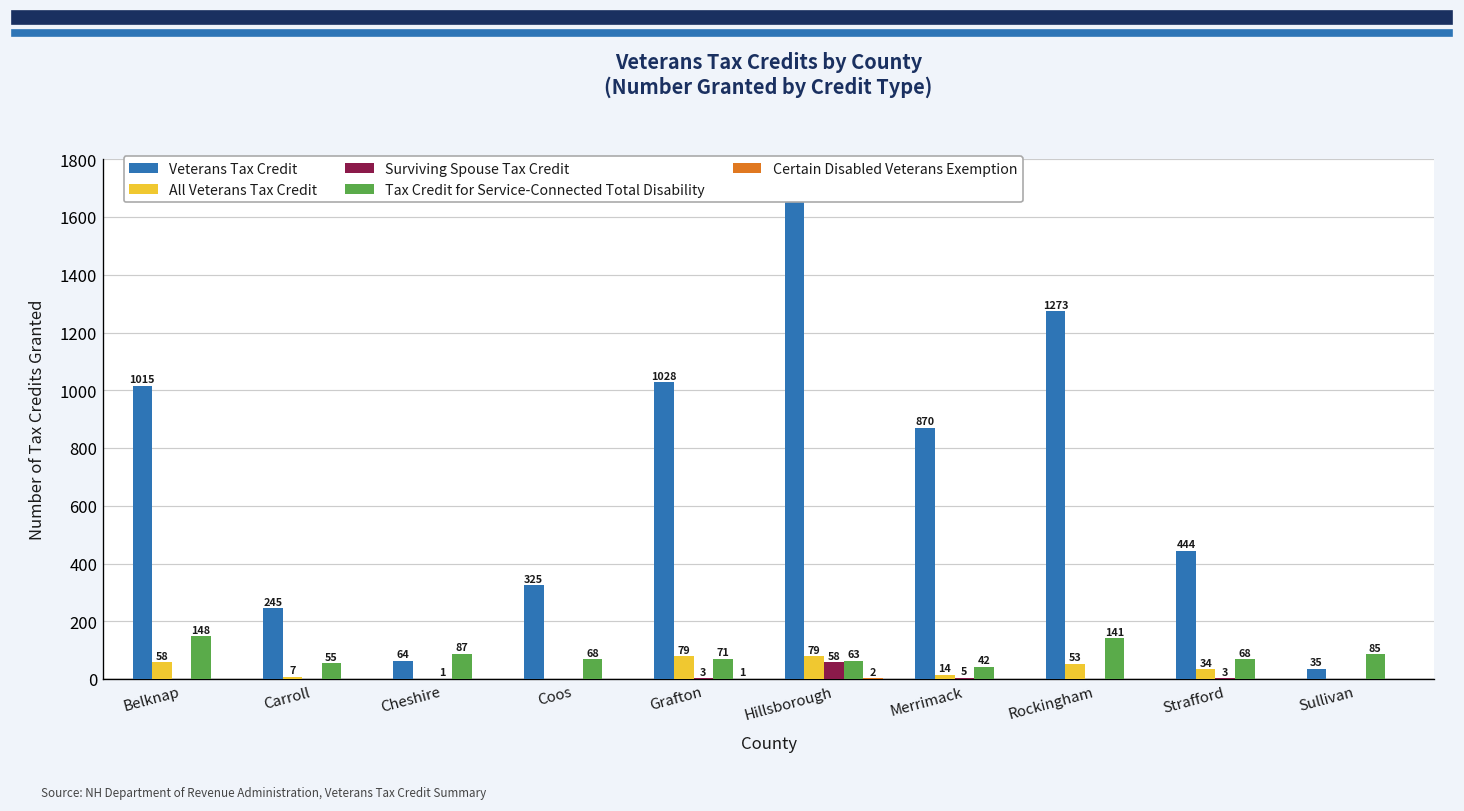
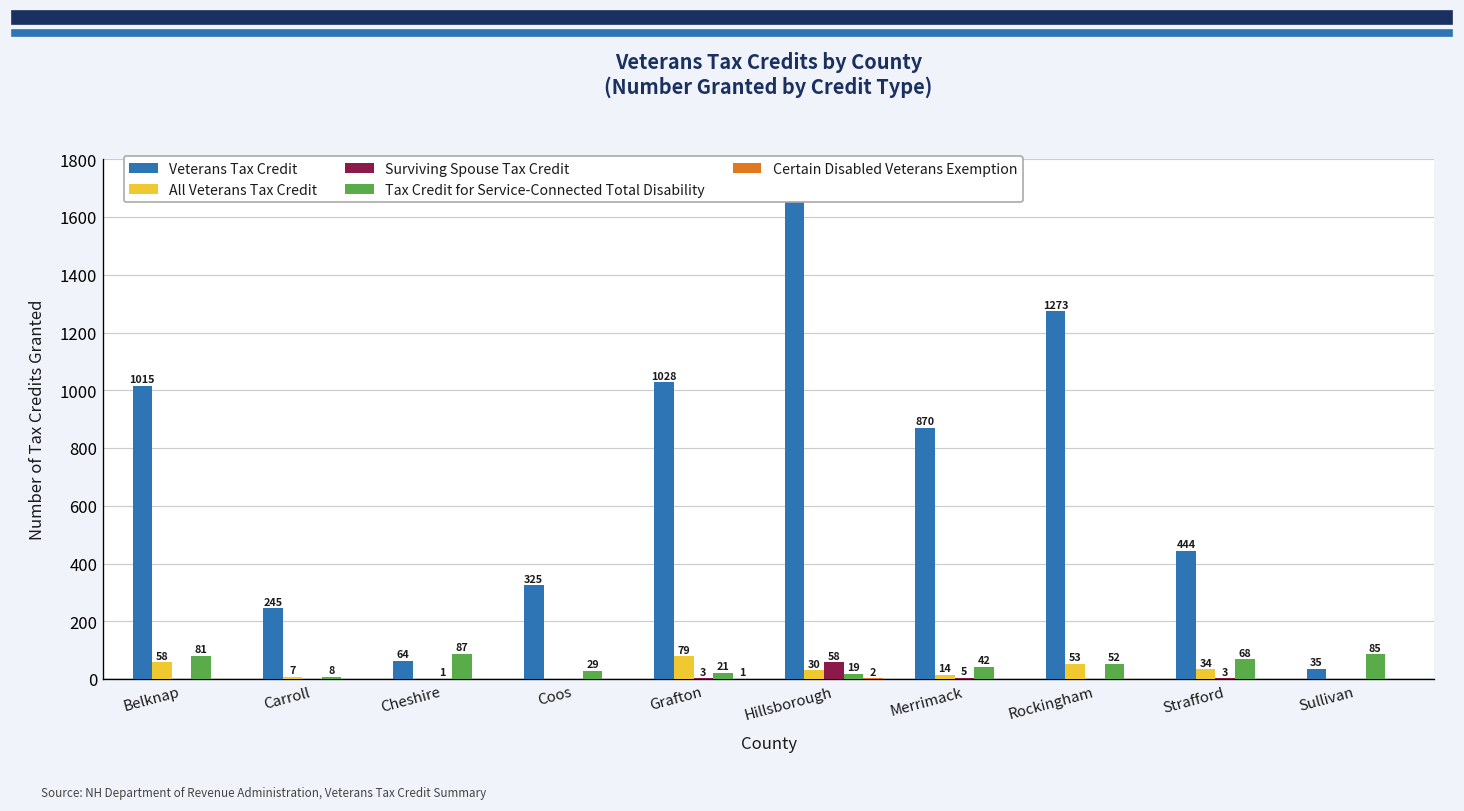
  {
    "Veterans Tax Credit": {
      "Belknap": 1015,
      "Carroll": 245,
      "Cheshire": 64,
      "Coos": 325,
      "Grafton": 1028,
      "Merrimack": 870,
      "Rockingham": 1273,
      "Strafford": 444,
      "Sullivan": 35
    },
    "All Veterans Tax Credit": {
      "Belknap": 58,
      "Carroll": 7,
      "Grafton": 79,
-     "Hillsborough": 79,
+     "Hillsborough": 30,
      "Merrimack": 14,
      "Rockingham": 53,
      "Strafford": 34
    },
    "Surviving Spouse Tax Credit": {
      "Cheshire": 1,
      "Grafton": 3,
      "Hillsborough": 58,
      "Merrimack": 5,
      "Strafford": 3
    },
    "Tax Credit for Service-Connected Total Disability": {
-     "Belknap": 148,
-     "Carroll": 55,
+     "Belknap": 81,
+     "Carroll": 8,
      "Cheshire": 87,
-     "Coos": 68,
-     "Grafton": 71,
-     "Hillsborough": 63,
+     "Coos": 29,
+     "Grafton": 21,
+     "Hillsborough": 19,
      "Merrimack": 42,
-     "Rockingham": 141,
+     "Rockingham": 52,
      "Strafford": 68,
      "Sullivan": 85
    },
    "Certain Disabled Veterans Exemption": {
      "Grafton": 1,
      "Hillsborough": 2
    }
  }
